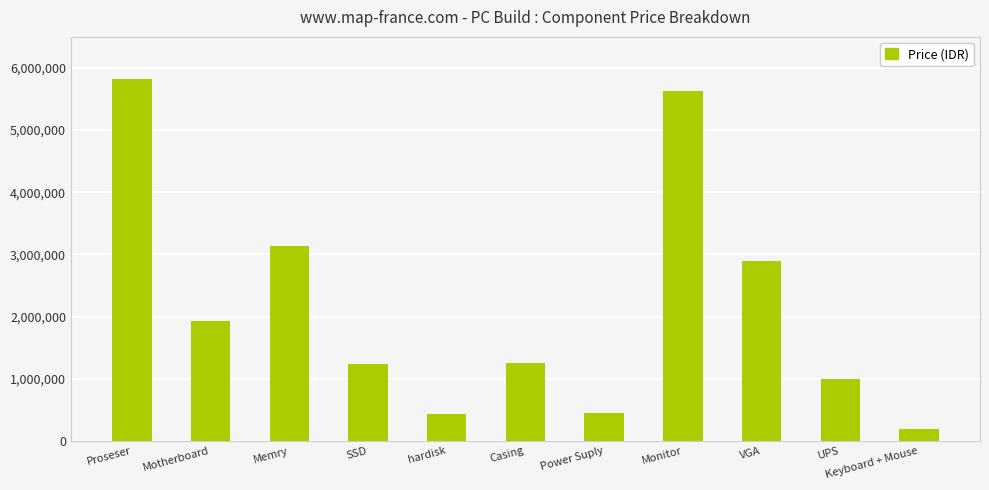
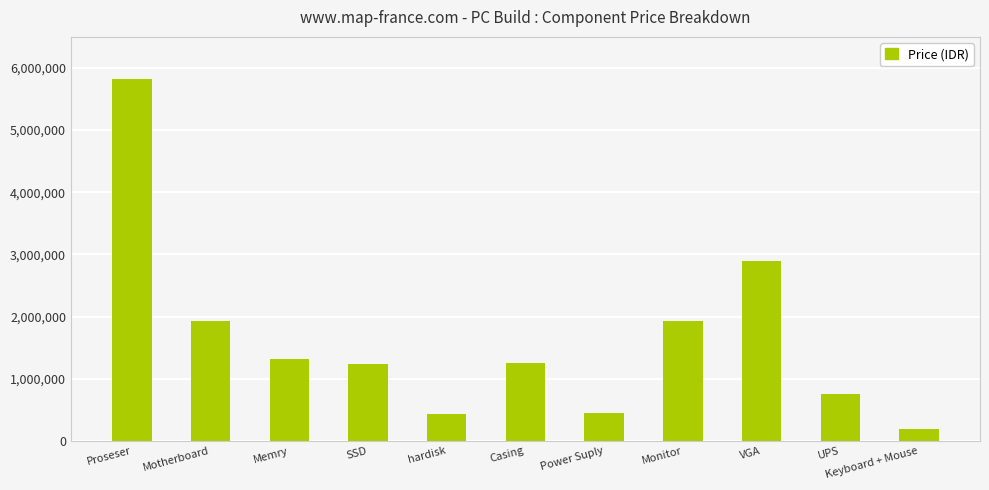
  {
    "Proseser": "5,800,000",
    "Motherboard": "1,900,000",
-   "Memry": "3,100,000",
+   "Memry": "1,300,000",
    "SSD": "1,200,000",
    "hardisk": "400,000",
    "Casing": "1,300,000",
    "Power Suply": "500,000",
-   "Monitor": "5,600,000",
+   "Monitor": "1,900,000",
    "VGA": "2,900,000",
-   "UPS": "1,000,000",
+   "UPS": "800,000",
    "Keyboard + Mouse": "200,000"
  }
